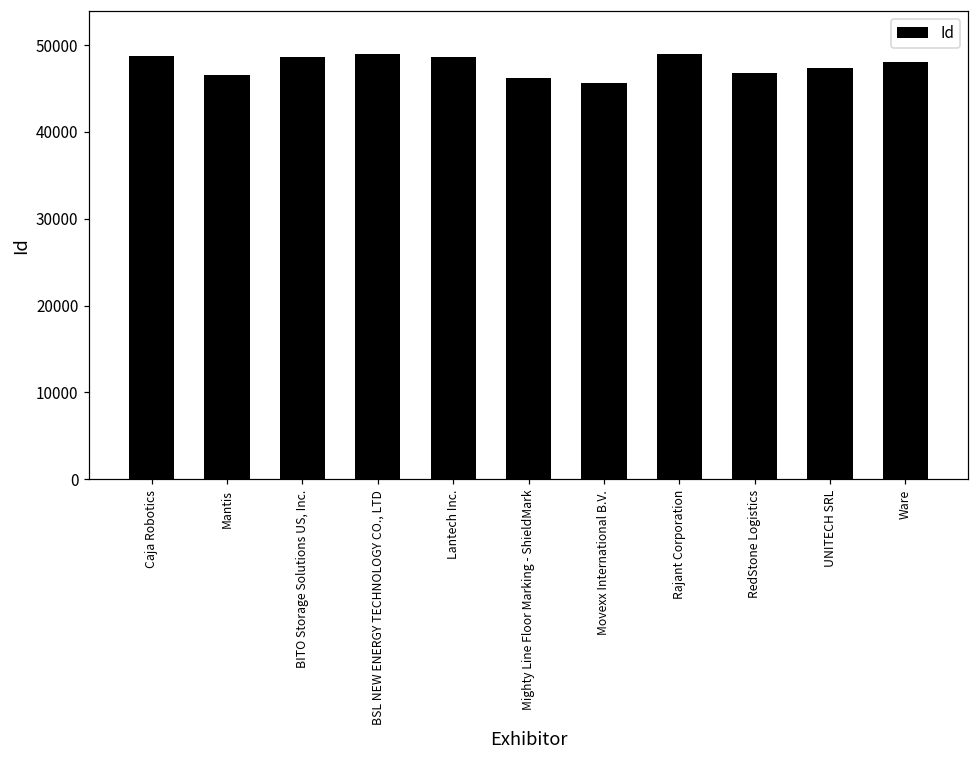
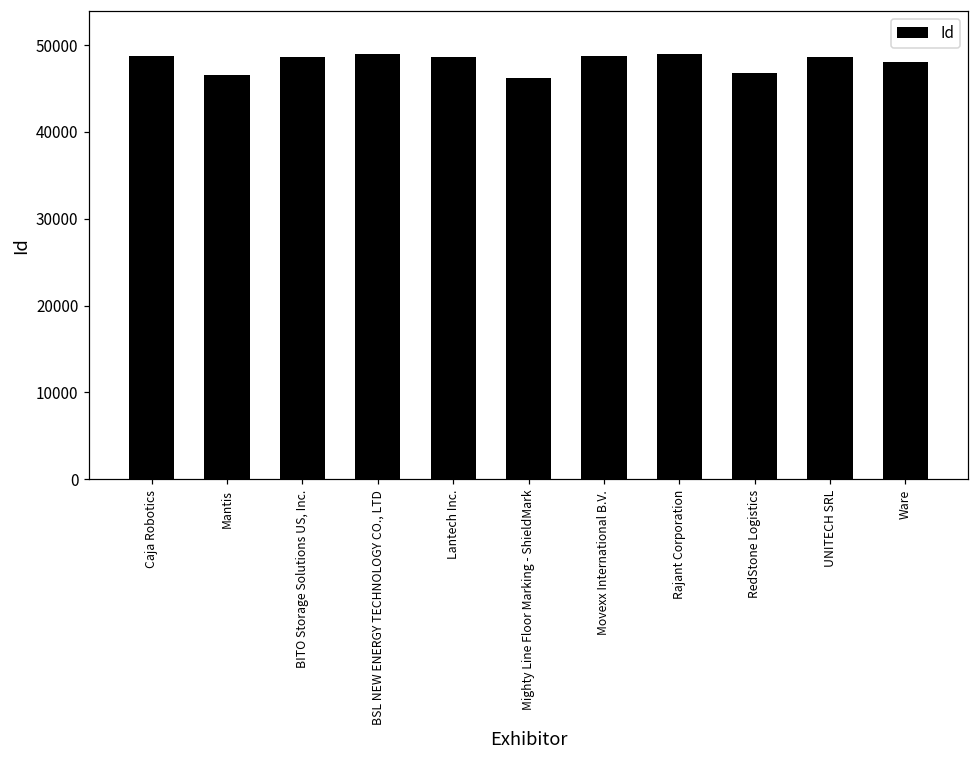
  {
    "Caja Robotics": 49000,
    "Mantis": 47000,
    "BITO Storage Solutions US, Inc.": 49000,
    "BSL NEW ENERGY TECHNOLOGY CO., LTD": 49000,
    "Lantech Inc.": 49000,
    "Mighty Line Floor Marking - ShieldMark": 46000,
-   "Movexx International B.V.": 46000,
+   "Movexx International B.V.": 49000,
    "Rajant Corporation": 49000,
    "RedStone Logistics": 47000,
-   "UNITECH SRL": 47000,
+   "UNITECH SRL": 49000,
    "Ware": 48000
  }
